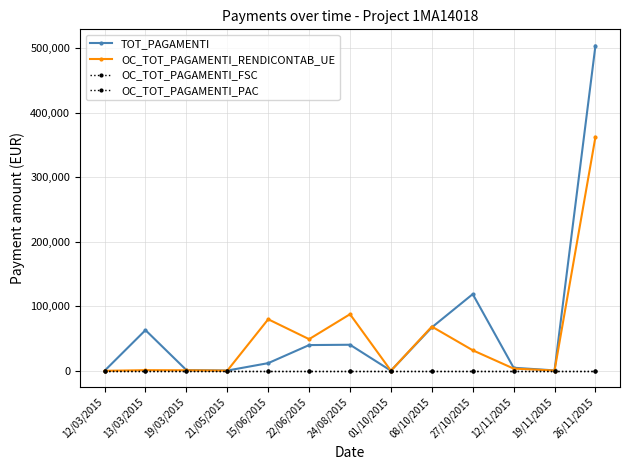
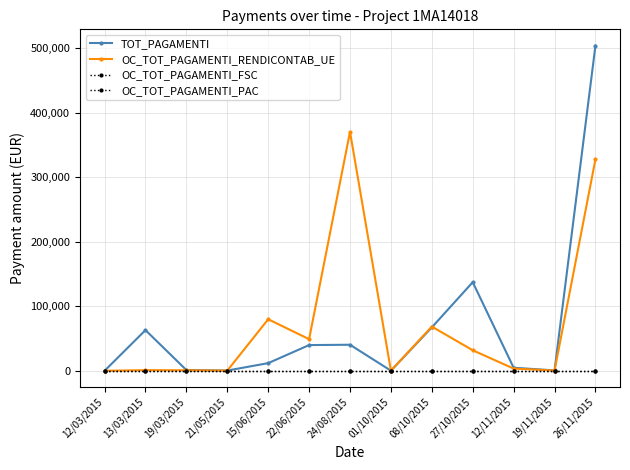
  {
    "TOT_PAGAMENTI": {
      "13/03/2015": "60,000",
      "15/06/2015": "10,000",
      "22/06/2015": "40,000",
      "24/08/2015": "40,000",
-     "27/10/2015": "120,000",
+     "27/10/2015": "140,000",
      "26/11/2015": "500,000"
    },
    "OC_TOT_PAGAMENTI_RENDICONTAB_UE": {
      "15/06/2015": "80,000",
      "22/06/2015": "50,000",
-     "24/08/2015": "90,000",
+     "24/08/2015": "370,000",
      "27/10/2015": "30,000",
-     "26/11/2015": "360,000"
+     "26/11/2015": "330,000"
    },
    "OC_TOT_PAGAMENTI_PAC": {
      "15/06/2015": "0",
      "22/06/2015": "0",
      "24/08/2015": "0",
      "08/10/2015": "0",
      "27/10/2015": "0",
      "26/11/2015": "0"
    }
  }
